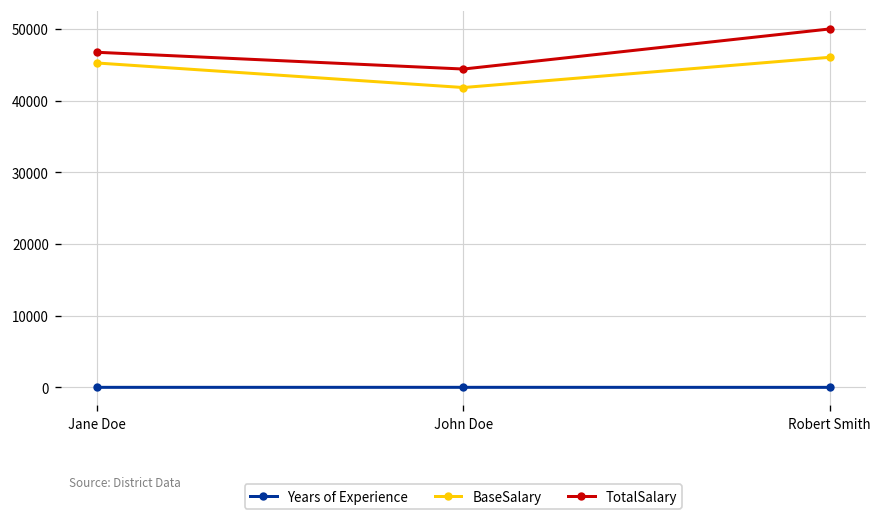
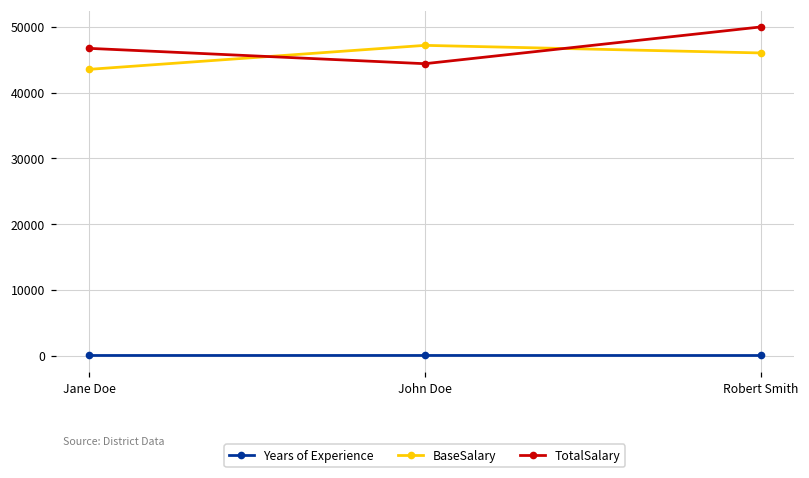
  {
    "Years of Experience": {
      "Jane Doe": 0,
      "John Doe": 0,
      "Robert Smith": 0
    },
    "BaseSalary": {
-     "Jane Doe": 45000,
-     "John Doe": 42000,
+     "Jane Doe": 44000,
+     "John Doe": 47000,
      "Robert Smith": 46000
    },
    "TotalSalary": {
      "Jane Doe": 47000,
      "John Doe": 44000,
      "Robert Smith": 50000
    }
  }
